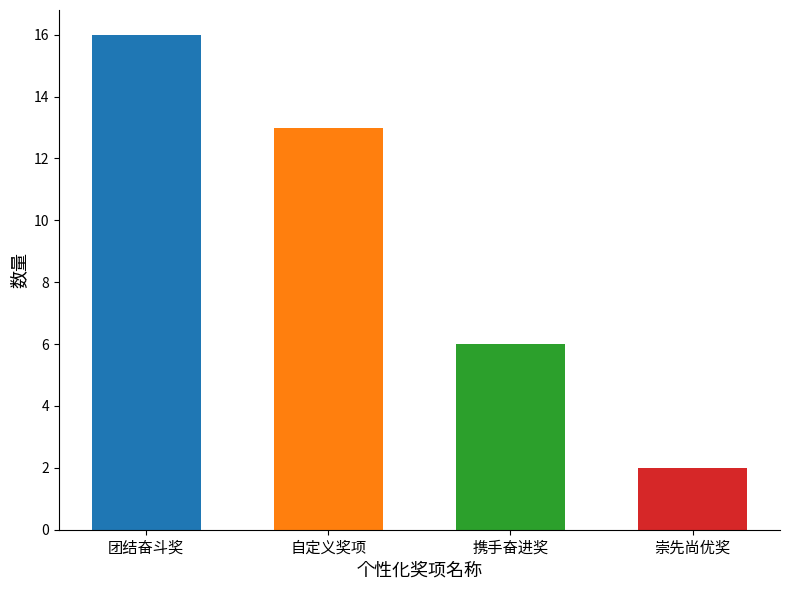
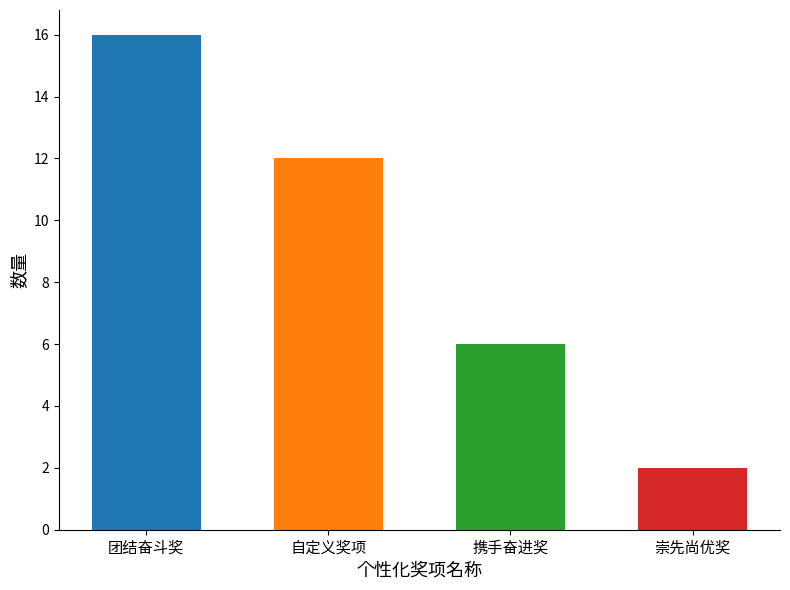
  {
    "团结奋斗奖": 16,
-   "自定义奖项": 13,
+   "自定义奖项": 12,
    "携手奋进奖": 6,
    "崇先尚优奖": 2
  }
